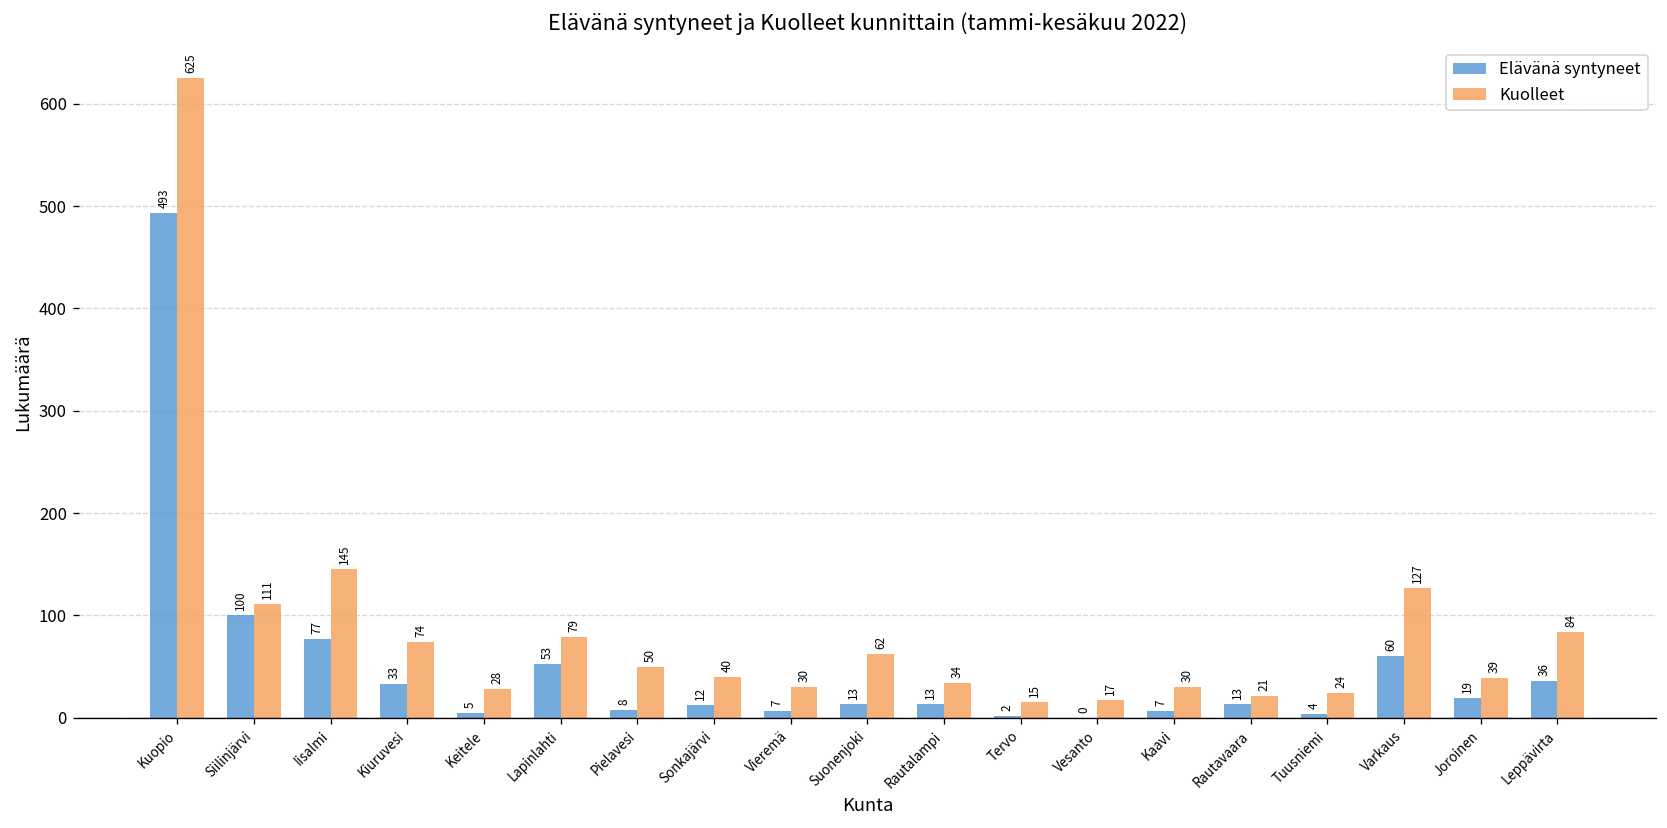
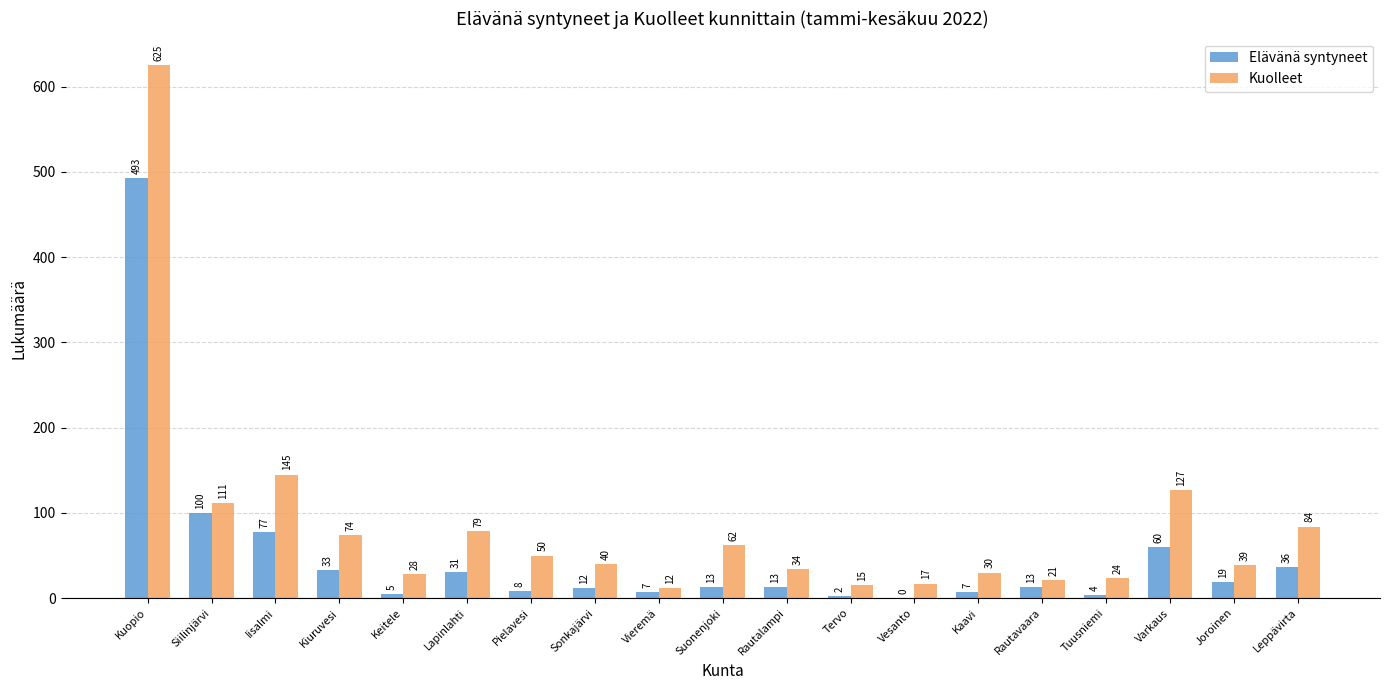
  {
    "Elävänä syntyneet": {
      "Kuopio": 493,
      "Siilinjärvi": 100,
      "Iisalmi": 77,
      "Kiuruvesi": 33,
      "Keitele": 5,
-     "Lapinlahti": 53,
+     "Lapinlahti": 31,
      "Pielavesi": 8,
      "Sonkajärvi": 12,
      "Vieremä": 7,
      "Suonenjoki": 13,
      "Rautalampi": 13,
      "Tervo": 2,
      "Vesanto": 0,
      "Kaavi": 7,
      "Rautavaara": 13,
      "Tuusniemi": 4,
      "Varkaus": 60,
      "Joroinen": 19,
      "Leppävirta": 36
    },
    "Kuolleet": {
      "Kuopio": 625,
      "Siilinjärvi": 111,
      "Iisalmi": 145,
      "Kiuruvesi": 74,
      "Keitele": 28,
      "Lapinlahti": 79,
      "Pielavesi": 50,
      "Sonkajärvi": 40,
-     "Vieremä": 30,
+     "Vieremä": 12,
      "Suonenjoki": 62,
      "Rautalampi": 34,
      "Tervo": 15,
      "Vesanto": 17,
      "Kaavi": 30,
      "Rautavaara": 21,
      "Tuusniemi": 24,
      "Varkaus": 127,
      "Joroinen": 39,
      "Leppävirta": 84
    }
  }
